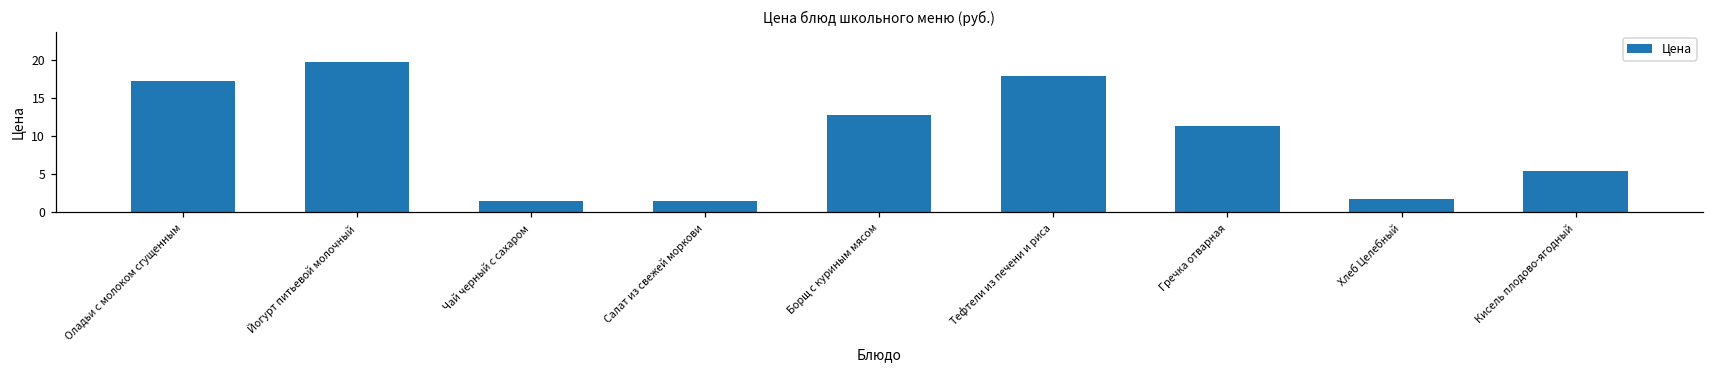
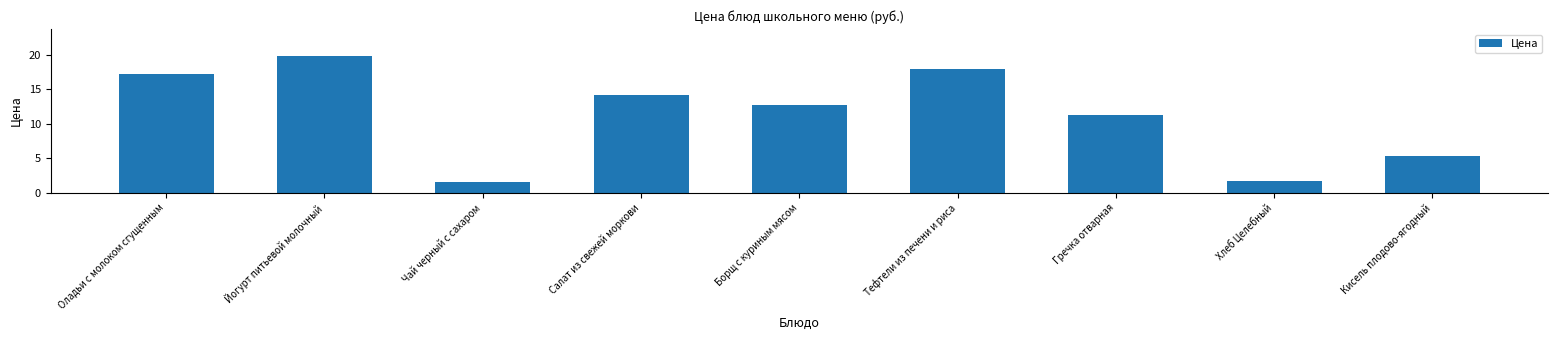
  {
    "Оладьи с молоком сгущенным": 17,
    "Йогурт питьевой молочный": 20,
    "Чай черный с сахаром": 2,
-   "Салат из свежей моркови": 1,
+   "Салат из свежей моркови": 14,
    "Борщ с куриным мясом": 13,
    "Тефтели из печени и риса": 18,
    "Гречка отварная": 11,
    "Хлеб Целебный": 2,
    "Кисель плодово-ягодный": 5
  }
